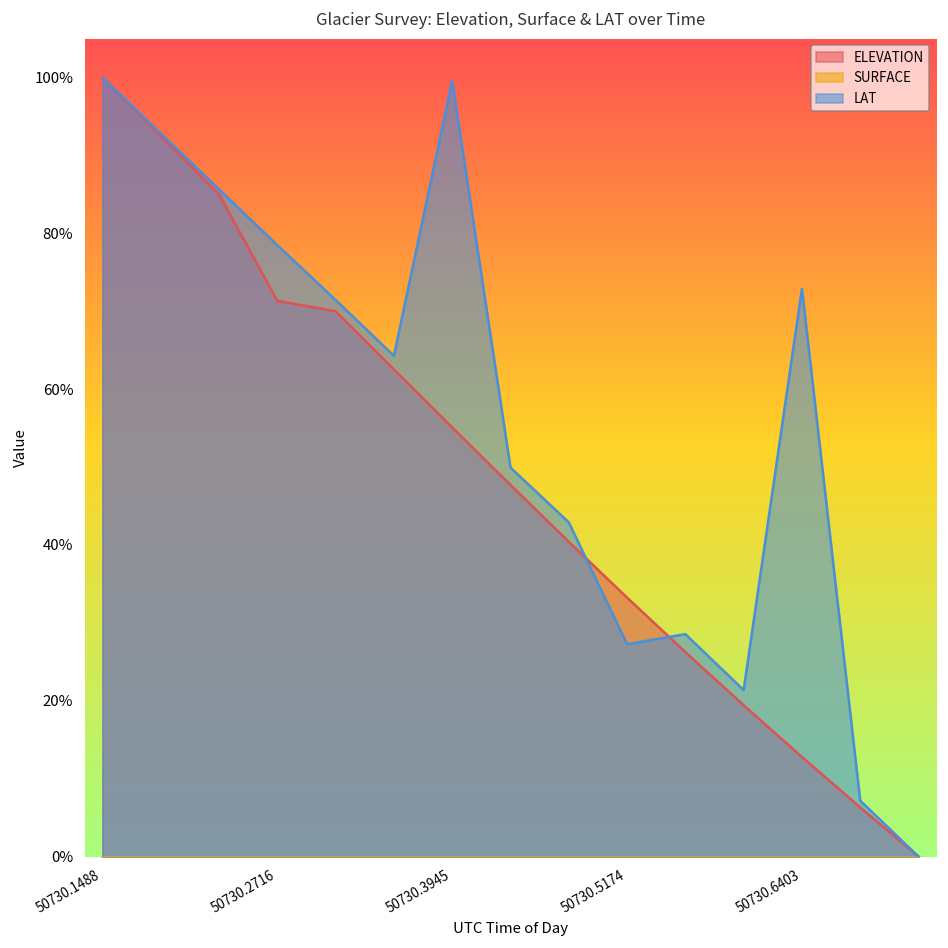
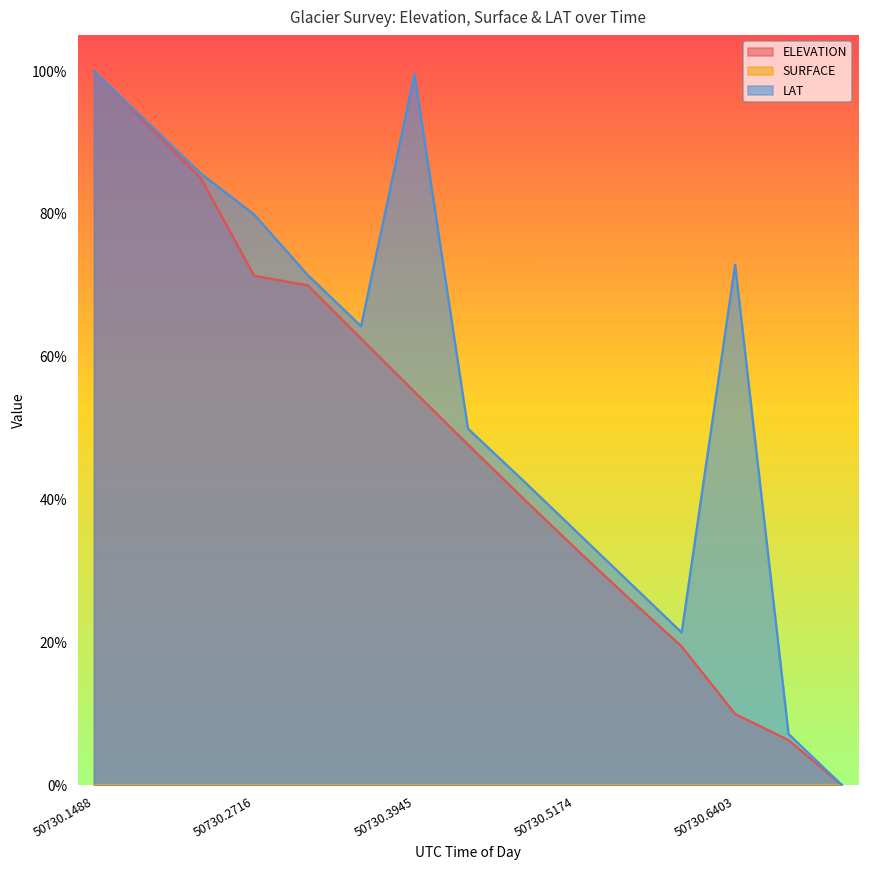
  {
    "ELEVATION": {
      "50730.2716": "71%",
      "50730.3945": "55%",
      "50730.5174": "33%",
-     "50730.6403": "13%"
+     "50730.6403": "10%"
    },
    "SURFACE": {
      "50730.1488": "0%",
      "50730.2716": "0%",
      "50730.3945": "0%",
      "50730.5174": "0%",
      "50730.6403": "0%"
    },
    "LAT": {
-     "50730.2716": "78%",
+     "50730.2716": "80%",
      "50730.3945": "100%",
-     "50730.5174": "27%",
+     "50730.5174": "36%",
      "50730.6403": "73%"
    }
  }
